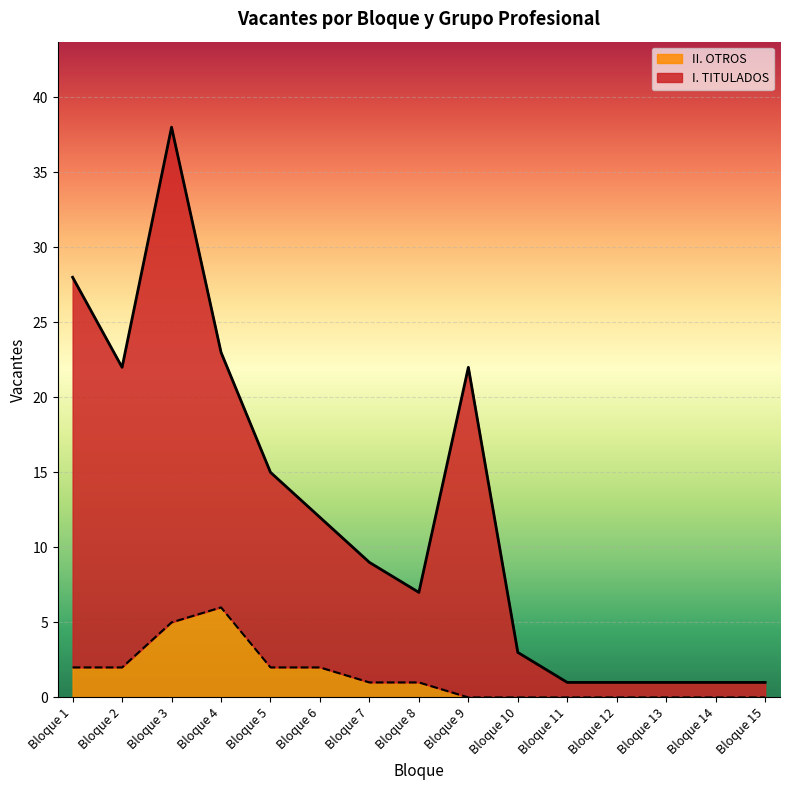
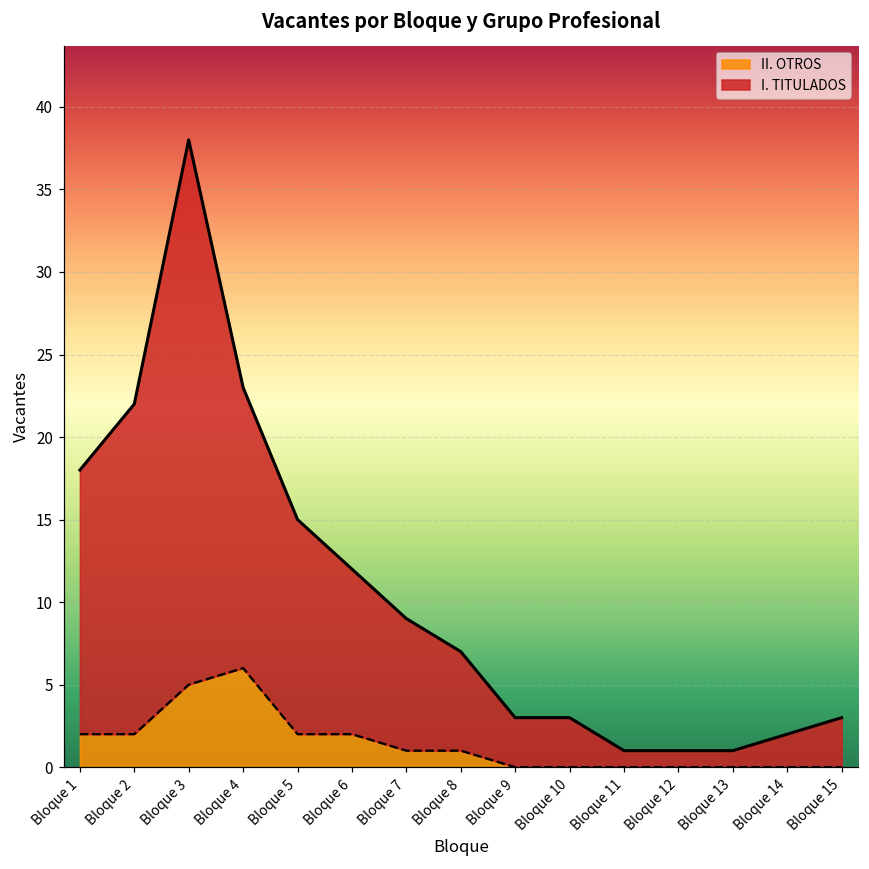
  {
    "II. OTROS": {
      "Bloque 1": 2,
      "Bloque 2": 2,
      "Bloque 3": 5,
      "Bloque 4": 6,
      "Bloque 5": 2,
      "Bloque 6": 2,
      "Bloque 7": 1,
      "Bloque 8": 1,
      "Bloque 9": 0,
      "Bloque 10": 0,
      "Bloque 11": 0,
      "Bloque 12": 0,
      "Bloque 13": 0,
      "Bloque 14": 0,
      "Bloque 15": 0
    },
    "I. TITULADOS": {
-     "Bloque 1": 26,
+     "Bloque 1": 16,
      "Bloque 2": 20,
      "Bloque 3": 33,
      "Bloque 4": 17,
      "Bloque 5": 13,
      "Bloque 6": 10,
      "Bloque 7": 8,
      "Bloque 8": 6,
-     "Bloque 9": 22,
+     "Bloque 9": 3,
      "Bloque 10": 3,
      "Bloque 11": 1,
      "Bloque 12": 1,
      "Bloque 13": 1,
-     "Bloque 14": 1,
-     "Bloque 15": 1
+     "Bloque 14": 2,
+     "Bloque 15": 3
    }
  }
